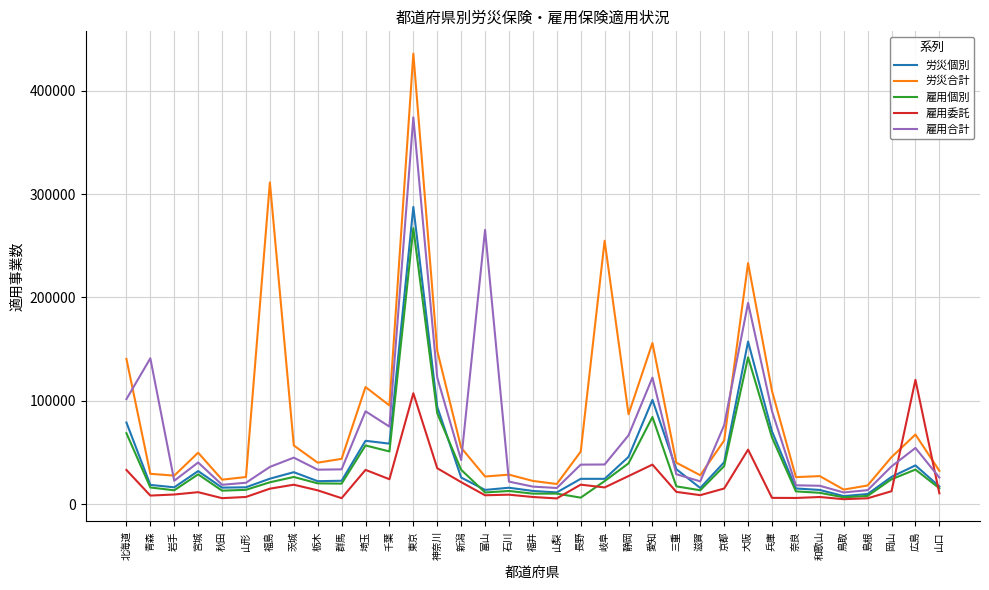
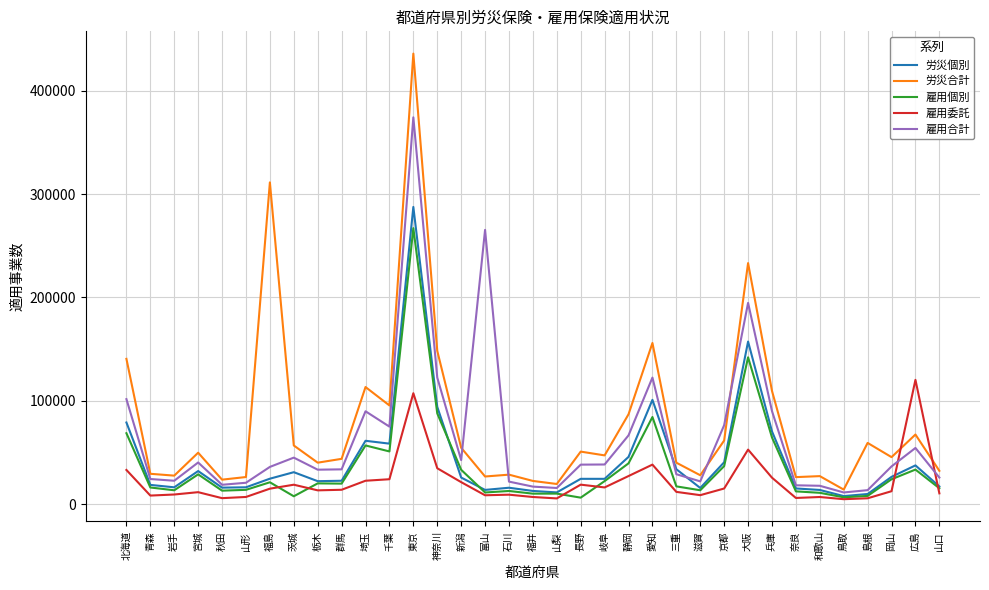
  {
    "労災個別": {
      "北海道": 79000,
      "青森": 19000,
      "岩手": 16000,
      "宮城": 32000,
      "秋田": 16000,
      "福島": 25000,
      "茨城": 31000,
      "群馬": 23000,
      "埼玉": 61000,
      "千葉": 58000,
      "東京": 288000,
      "神奈川": 94000,
      "新潟": 26000,
      "富山": 14000,
      "石川": 16000,
      "福井": 13000,
      "長野": 24000,
      "静岡": 46000,
      "愛知": 101000,
      "三重": 34000,
      "京都": 40000,
      "大阪": 157000,
      "兵庫": 70000,
      "奈良": 15000,
      "和歌山": 14000,
      "広島": 37000
    },
    "労災合計": {
      "北海道": 141000,
      "青森": 29000,
      "岩手": 28000,
      "宮城": 50000,
      "秋田": 24000,
      "山形": 26000,
      "福島": 311000,
      "茨城": 57000,
      "栃木": 40000,
      "群馬": 44000,
      "埼玉": 113000,
      "千葉": 95000,
      "東京": 436000,
      "神奈川": 148000,
      "新潟": 55000,
      "富山": 27000,
      "石川": 28000,
      "福井": 22000,
      "山梨": 19000,
      "長野": 51000,
-     "岐阜": 255000,
+     "岐阜": 47000,
      "静岡": 87000,
      "愛知": 156000,
      "三重": 40000,
      "滋賀": 28000,
      "京都": 62000,
      "大阪": 233000,
      "兵庫": 110000,
      "奈良": 26000,
      "和歌山": 27000,
      "鳥取": 14000,
-     "島根": 18000,
+     "島根": 59000,
      "岡山": 45000,
      "広島": 67000,
      "山口": 32000
    },
    "雇用個別": {
      "北海道": 69000,
      "青森": 16000,
      "岩手": 13000,
      "宮城": 29000,
      "秋田": 13000,
      "福島": 21000,
-     "茨城": 26000,
+     "茨城": 8000,
      "群馬": 20000,
      "埼玉": 57000,
      "千葉": 51000,
      "東京": 267000,
      "神奈川": 88000,
      "新潟": 33000,
      "富山": 11000,
      "石川": 13000,
      "福井": 10000,
      "長野": 6000,
      "静岡": 39000,
      "愛知": 84000,
      "三重": 17000,
      "京都": 37000,
      "大阪": 142000,
      "兵庫": 64000,
      "奈良": 12000,
      "和歌山": 11000,
      "広島": 33000
    },
    "雇用委託": {
      "北海道": 33000,
      "青森": 8000,
      "岩手": 9000,
      "宮城": 11000,
      "秋田": 6000,
      "山形": 7000,
      "福島": 15000,
      "茨城": 19000,
      "栃木": 13000,
-     "群馬": 6000,
-     "埼玉": 33000,
+     "群馬": 14000,
+     "埼玉": 23000,
      "千葉": 24000,
      "東京": 107000,
      "神奈川": 35000,
      "新潟": 21000,
      "富山": 8000,
      "石川": 9000,
      "福井": 7000,
      "山梨": 5000,
      "長野": 19000,
      "岐阜": 16000,
      "静岡": 27000,
      "愛知": 38000,
      "三重": 12000,
      "滋賀": 9000,
      "京都": 15000,
      "大阪": 53000,
-     "兵庫": 6000,
+     "兵庫": 26000,
      "奈良": 6000,
      "和歌山": 7000,
      "岡山": 12000,
      "広島": 120000,
      "山口": 10000
    },
    "雇用合計": {
      "北海道": 102000,
-     "青森": 141000,
+     "青森": 24000,
      "岩手": 23000,
      "宮城": 40000,
      "秋田": 19000,
      "山形": 21000,
      "福島": 36000,
      "茨城": 45000,
      "栃木": 33000,
      "群馬": 34000,
      "埼玉": 90000,
      "千葉": 75000,
      "東京": 374000,
      "神奈川": 122000,
      "新潟": 43000,
      "富山": 265000,
      "石川": 22000,
      "福井": 17000,
      "山梨": 16000,
      "長野": 38000,
      "岐阜": 38000,
      "静岡": 66000,
      "愛知": 122000,
      "三重": 29000,
      "滋賀": 22000,
      "京都": 76000,
      "大阪": 195000,
      "兵庫": 90000,
      "奈良": 18000,
      "和歌山": 18000,
      "鳥取": 11000,
      "島根": 13000,
      "岡山": 36000,
      "広島": 54000,
      "山口": 26000
    }
  }
